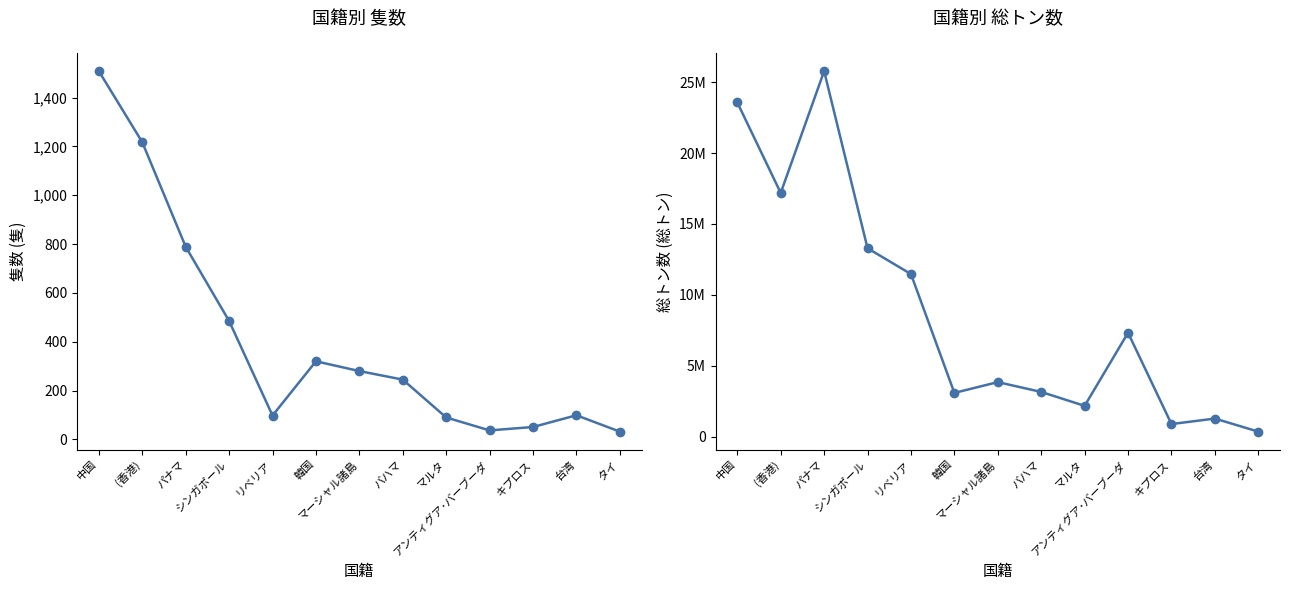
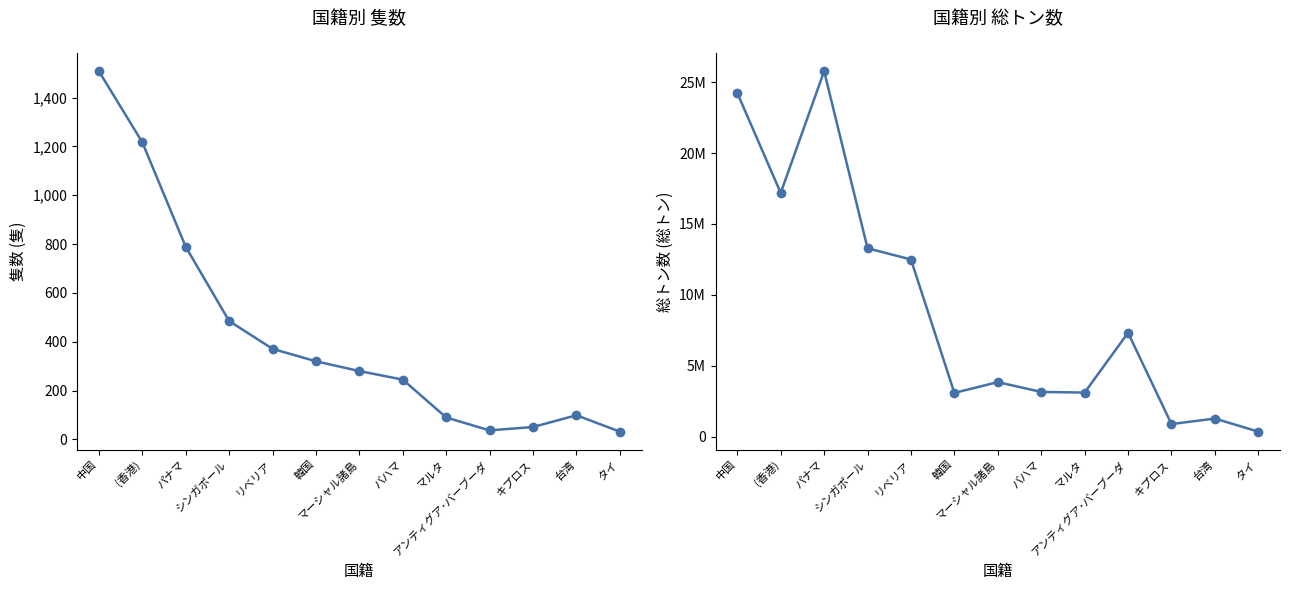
  {
    "国籍別 隻数": {
      "中国": "1,510",
      "(香港)": "1,220",
      "パナマ": "790",
      "シンガポール": "490",
-     "リベリア": "100",
+     "リベリア": "370",
      "韓国": "320",
      "マーシャル諸島": "280",
      "バハマ": "250",
      "マルタ": "90",
      "アンティグア･バーブーダ": "40",
      "キプロス": "50",
      "台湾": "100",
      "タイ": "30"
    },
    "国籍別 総トン数": {
-     "中国": "23600000",
+     "中国": "24200000",
      "(香港)": "17200000",
      "パナマ": "25800000",
      "シンガポール": "13300000",
-     "リベリア": "11500000",
+     "リベリア": "12500000",
      "韓国": "3100000",
      "マーシャル諸島": "3800000",
      "バハマ": "3100000",
-     "マルタ": "2200000",
+     "マルタ": "3100000",
      "アンティグア･バーブーダ": "7300000",
      "キプロス": "900000",
      "台湾": "1300000",
      "タイ": "300000"
    }
  }
